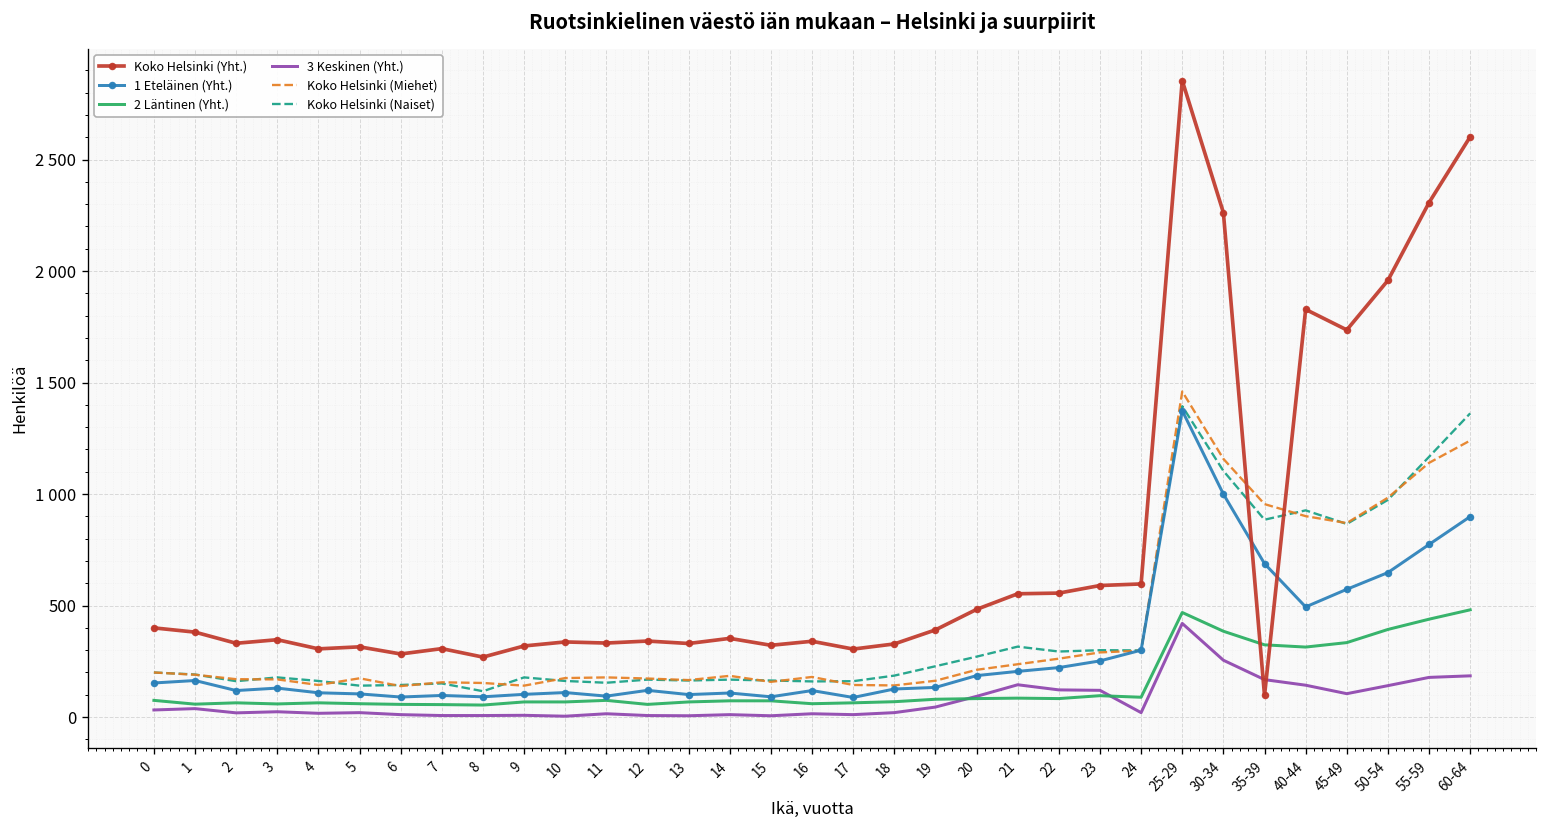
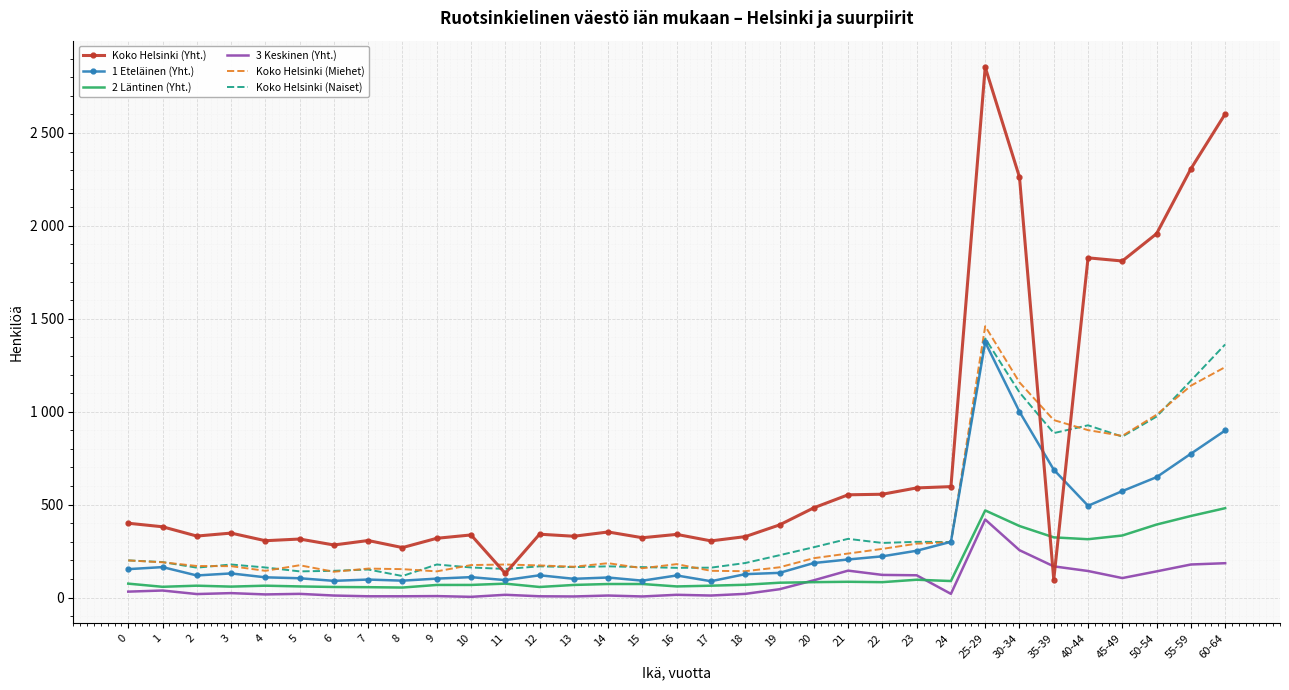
  {
    "Koko Helsinki (Yht.)": {
      "0": 400,
      "1": 380,
      "2": 330,
      "3": 350,
      "4": 310,
      "5": 320,
      "6": 280,
      "7": 310,
      "8": 270,
      "9": 320,
      "10": 340,
-     "11": 330,
+     "11": 130,
      "12": 340,
      "13": 330,
      "14": 350,
      "15": 320,
      "16": 340,
      "17": 310,
      "18": 330,
      "19": 390,
      "20": 480,
      "21": 550,
      "22": 560,
      "23": 590,
      "24": 600,
      "25-29": 2850,
      "30-34": 2260,
      "35-39": 100,
      "40-44": 1830,
-     "45-49": 1740,
+     "45-49": 1810,
      "50-54": 1960,
      "55-59": 2310,
      "60-64": 2600
    },
    "1 Eteläinen (Yht.)": {
      "0": 150,
      "1": 160,
      "2": 120,
      "3": 130,
      "4": 110,
      "5": 100,
      "6": 90,
      "7": 100,
      "8": 90,
      "9": 100,
      "10": 110,
      "11": 90,
      "12": 120,
      "13": 100,
      "14": 110,
      "15": 90,
      "16": 120,
      "17": 90,
      "18": 130,
      "19": 130,
      "20": 190,
      "21": 210,
      "22": 220,
      "23": 250,
      "25-29": 1370,
      "30-34": 1000,
      "35-39": 690,
      "40-44": 490,
      "45-49": 570,
      "50-54": 650,
      "55-59": 770,
      "60-64": 900
    },
    "3 Keskinen (Yht.)": {
      "0": 30,
      "1": 40,
      "2": 20,
      "3": 20,
      "4": 20,
      "5": 20,
      "6": 10,
      "7": 10,
      "8": 10,
      "9": 10,
      "10": 0,
      "11": 20,
      "12": 10,
      "13": 10,
      "14": 10,
      "15": 10,
      "16": 20,
      "17": 10,
      "18": 20,
      "19": 50,
      "21": 150,
      "22": 120,
      "23": 120,
      "24": 20,
      "25-29": 420,
      "30-34": 260,
      "35-39": 170,
      "40-44": 140,
      "45-49": 110,
      "50-54": 140,
      "55-59": 180,
      "60-64": 190
    },
    "Koko Helsinki (Miehet)": {
      "4": 140,
      "5": 170,
      "8": 150,
      "9": 140,
      "11": 180,
      "14": 190,
      "16": 180,
      "17": 140,
      "18": 140,
      "19": 160,
      "20": 210,
      "21": 240,
      "22": 260,
      "25-29": 1460,
      "30-34": 1160,
      "35-39": 960,
      "40-44": 900,
      "55-59": 1140,
      "60-64": 1240
    }
  }
